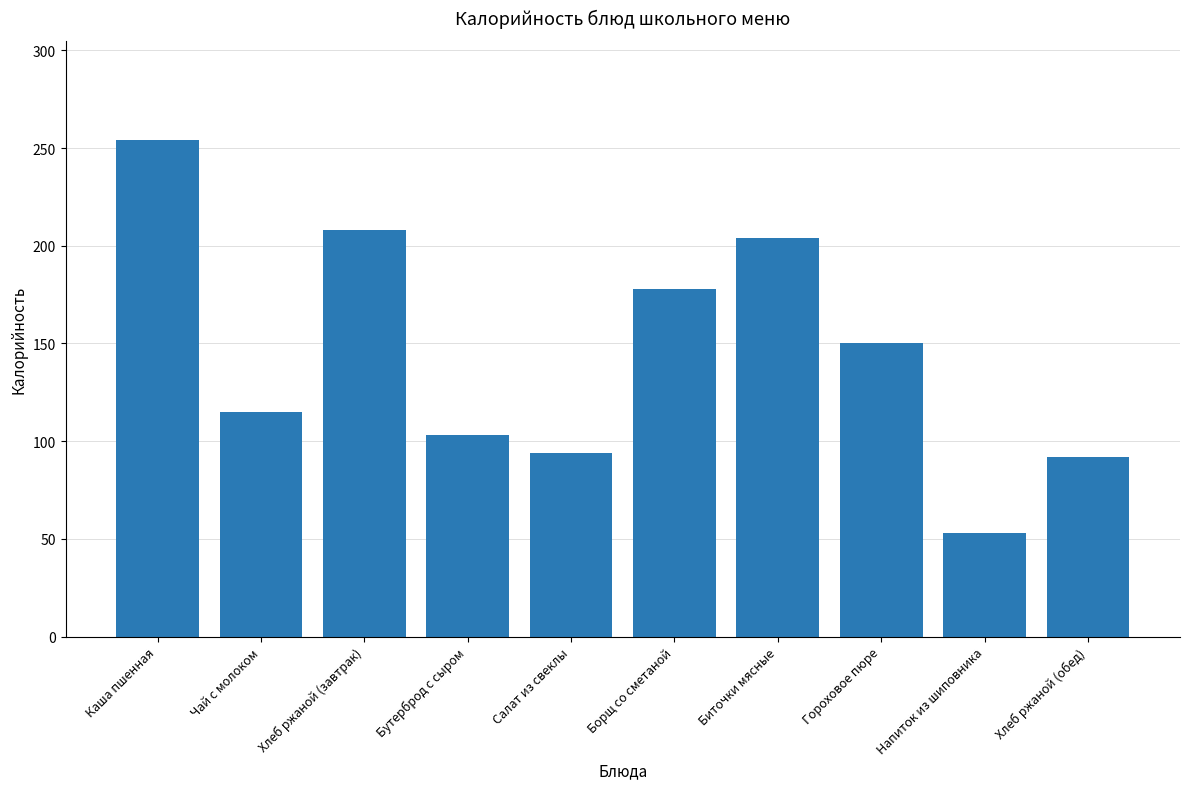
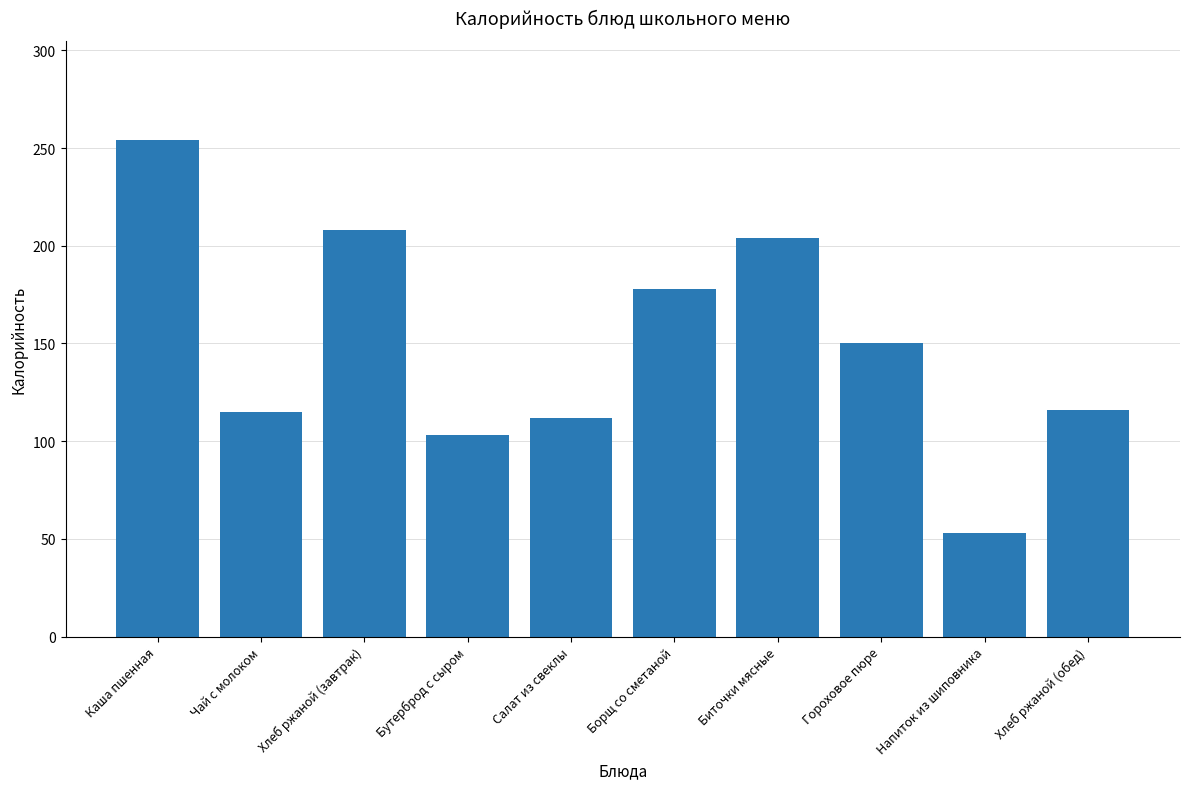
  {
    "Каша пшенная": 254,
    "Чай с молоком": 115,
    "Хлеб ржаной (завтрак)": 208,
    "Бутерброд с сыром": 103,
-   "Салат из свеклы": 94,
+   "Салат из свеклы": 112,
    "Борщ со сметаной": 178,
    "Биточки мясные": 204,
    "Гороховое пюре": 150,
    "Напиток из шиповника": 53,
-   "Хлеб ржаной (обед)": 92
+   "Хлеб ржаной (обед)": 116
  }
